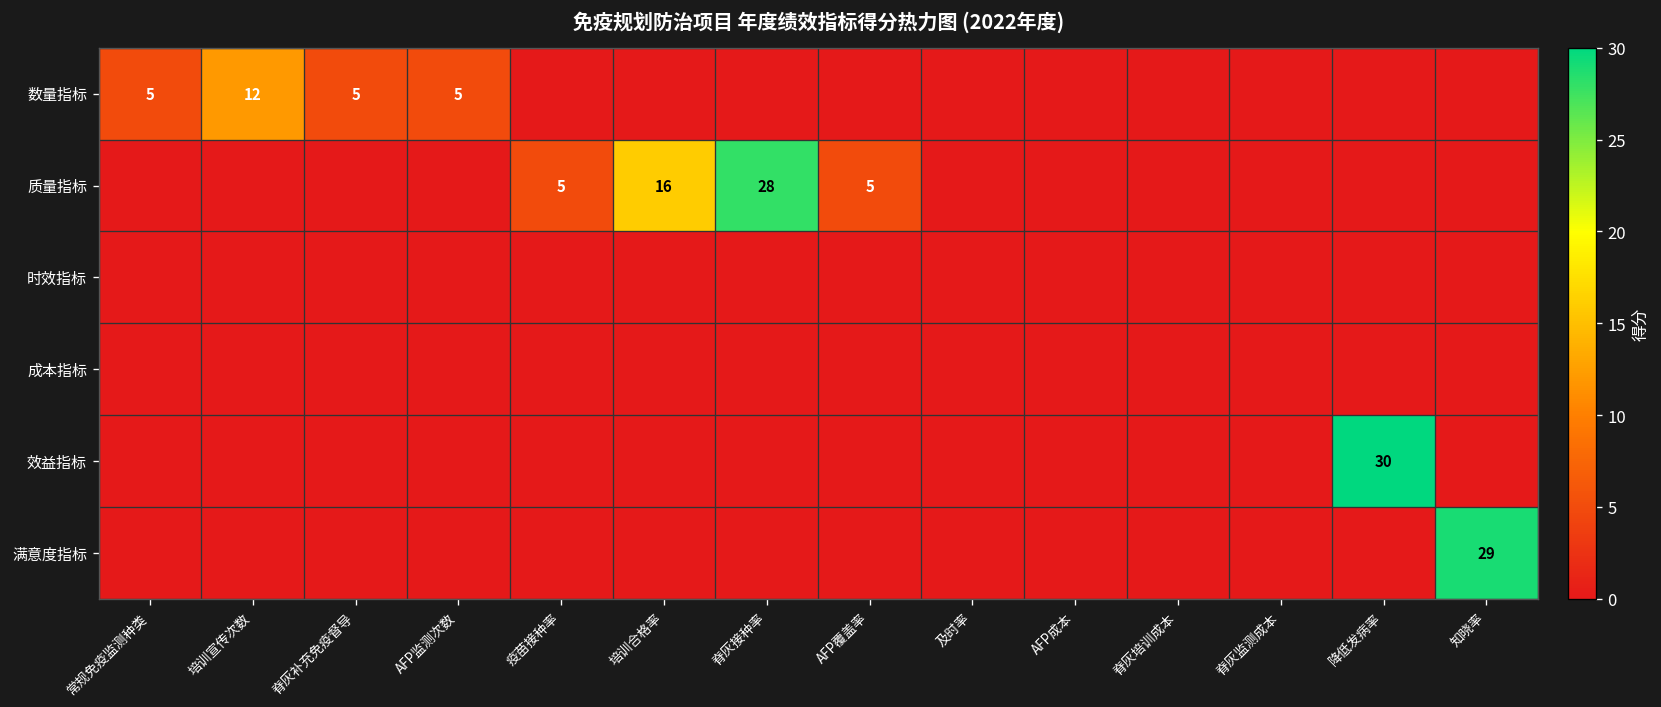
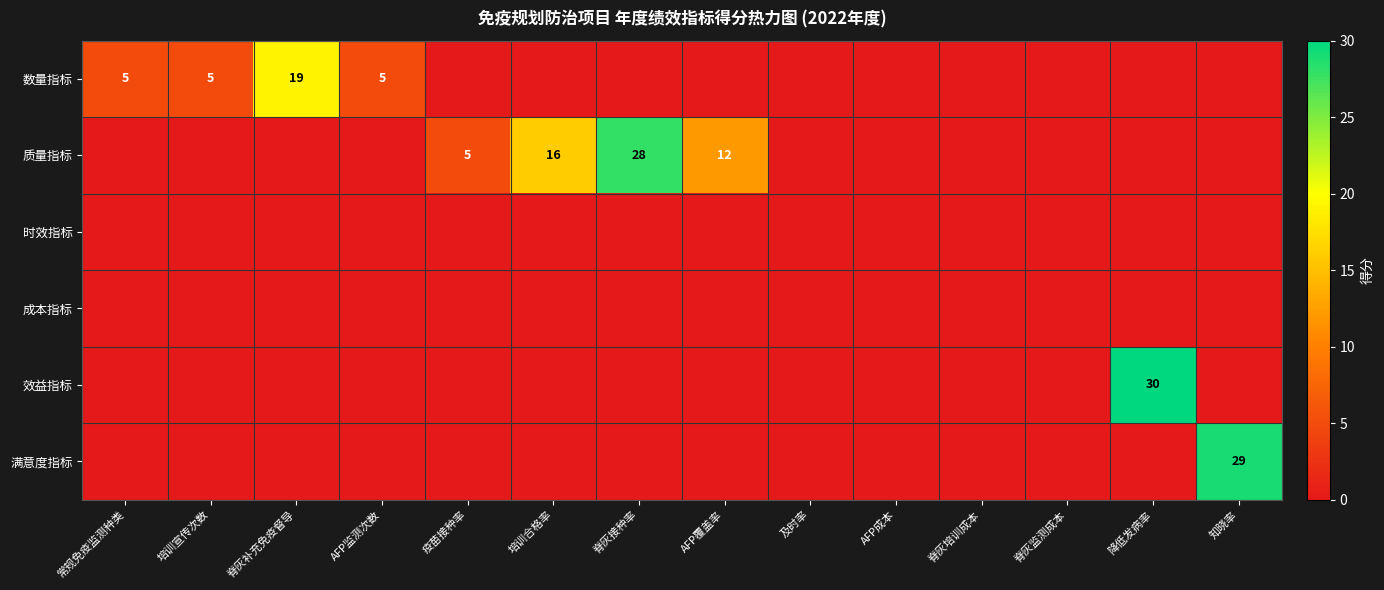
  {
    "数量指标": {
      "常规免疫监测种类": 5,
-     "培训宣传次数": 12,
-     "脊灰补充免疫督导": 5,
+     "培训宣传次数": 5,
+     "脊灰补充免疫督导": 19,
      "AFP监测次数": 5
    },
    "质量指标": {
      "疫苗接种率": 5,
      "培训合格率": 16,
      "脊灰接种率": 28,
-     "AFP覆盖率": 5
+     "AFP覆盖率": 12
    },
    "效益指标": {
      "降低发病率": 30
    },
    "满意度指标": {
      "知晓率": 29
    }
  }
